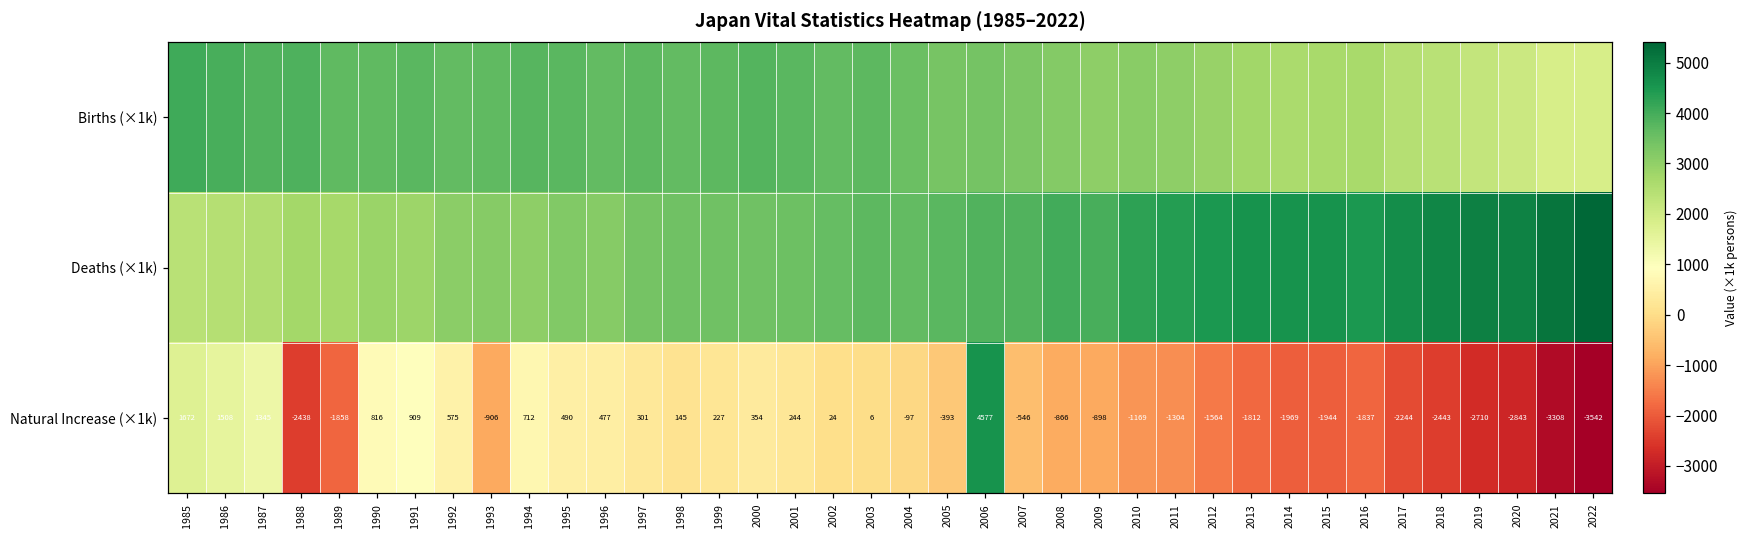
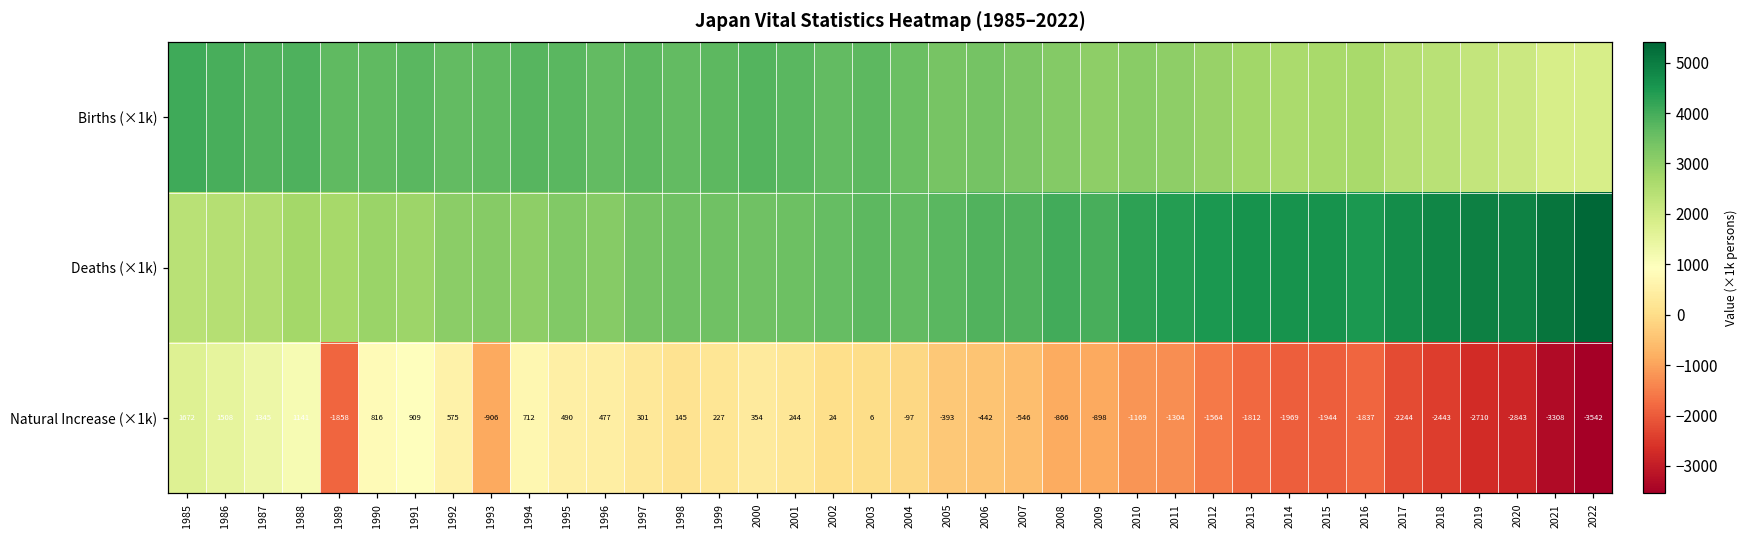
  {
    "Natural Increase (×1k)": {
      "1985": 1672,
      "1986": 1508,
      "1987": 1345,
-     "1988": -2438,
+     "1988": 1141,
      "1989": -1858,
      "1990": 816,
      "1991": 909,
      "1992": 575,
      "1993": -906,
      "1994": 712,
      "1995": 490,
      "1996": 477,
      "1997": 301,
      "1998": 145,
      "1999": 227,
      "2000": 354,
      "2001": 244,
      "2002": 24,
      "2003": 6,
      "2004": -97,
      "2005": -393,
-     "2006": 4577,
+     "2006": -442,
      "2007": -546,
      "2008": -866,
      "2009": -898,
      "2010": -1169,
      "2011": -1304,
      "2012": -1564,
      "2013": -1812,
      "2014": -1969,
      "2015": -1944,
      "2016": -1837,
      "2017": -2244,
      "2018": -2443,
      "2019": -2710,
      "2020": -2843,
      "2021": -3308,
      "2022": -3542
    }
  }
